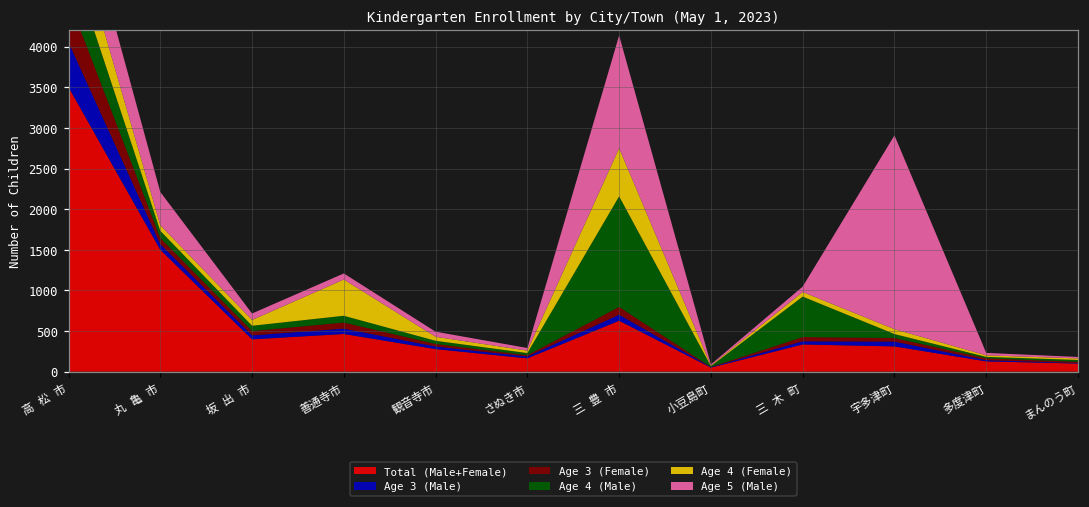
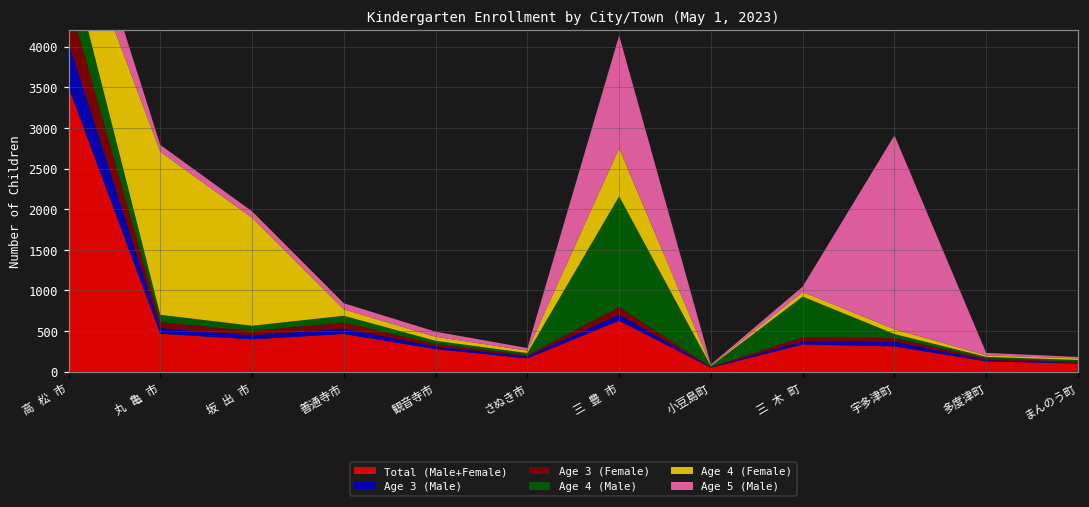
  {
    "Total (Male+Female)": {
      "高 松 市": 3500,
-     "丸 亀 市": 1500,
+     "丸 亀 市": 500,
      "坂 出 市": 400,
      "善通寺市": 500,
      "三 豊 市": 600,
      "三 木 町": 300,
      "宇多津町": 300
    },
    "Age 3 (Male)": {
      "高 松 市": 600,
      "丸 亀 市": 100,
      "坂 出 市": 0,
      "善通寺市": 100,
      "三 豊 市": 100,
      "三 木 町": 0,
      "宇多津町": 100
    },
    "Age 3 (Female)": {
      "丸 亀 市": 100,
      "坂 出 市": 100,
      "善通寺市": 100,
      "三 豊 市": 100,
      "三 木 町": 100,
      "宇多津町": 0
    },
    "Age 4 (Male)": {
      "丸 亀 市": 100,
      "坂 出 市": 100,
      "善通寺市": 100,
      "観音寺市": 0,
      "三 豊 市": 1400,
      "三 木 町": 500,
      "宇多津町": 0
    },
    "Age 4 (Female)": {
-     "丸 亀 市": 100,
-     "坂 出 市": 100,
-     "善通寺市": 400,
+     "丸 亀 市": 2000,
+     "坂 出 市": 1300,
+     "善通寺市": 100,
      "観音寺市": 0,
      "三 豊 市": 600,
      "三 木 町": 100,
      "宇多津町": 100
    },
    "Age 5 (Male)": {
-     "丸 亀 市": 400,
+     "丸 亀 市": 100,
      "坂 出 市": 100,
      "善通寺市": 100,
      "観音寺市": 100,
      "三 豊 市": 1400,
      "三 木 町": 100,
      "宇多津町": 2400
    }
  }
